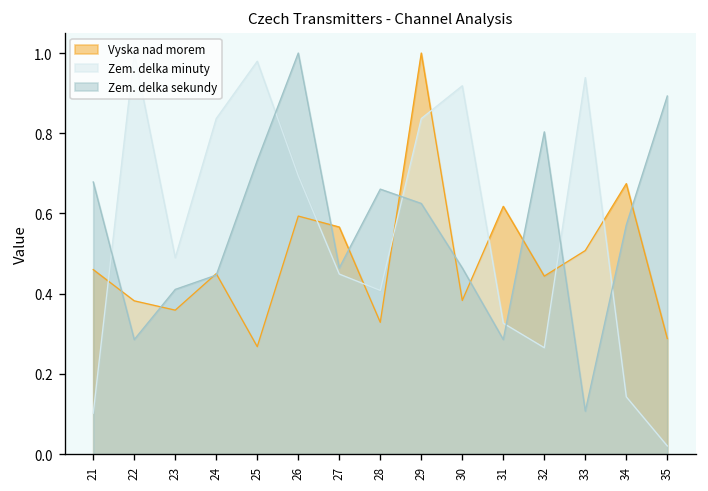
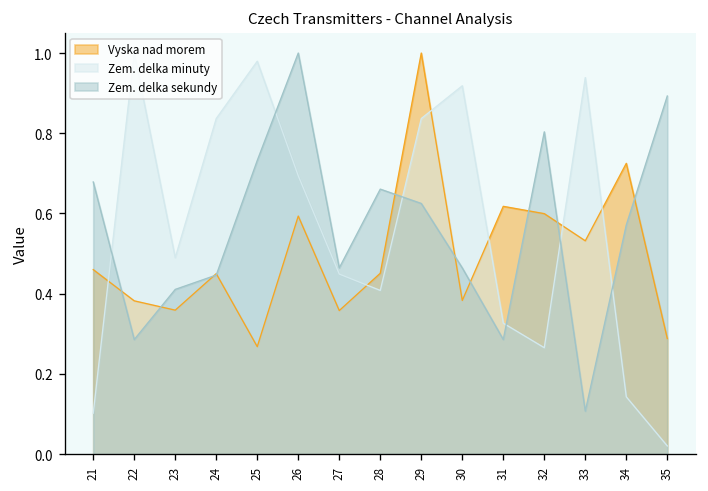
  {
    "Vyska nad morem": {
      "21": 0.46,
      "22": 0.38,
      "23": 0.36,
      "25": 0.27,
      "26": 0.59,
-     "27": 0.57,
-     "28": 0.33,
+     "27": 0.36,
+     "28": 0.45,
      "29": 1.00,
      "30": 0.38,
      "31": 0.62,
-     "32": 0.44,
-     "33": 0.51,
-     "34": 0.67,
+     "32": 0.60,
+     "33": 0.53,
+     "34": 0.72,
      "35": 0.29
    }
  }
